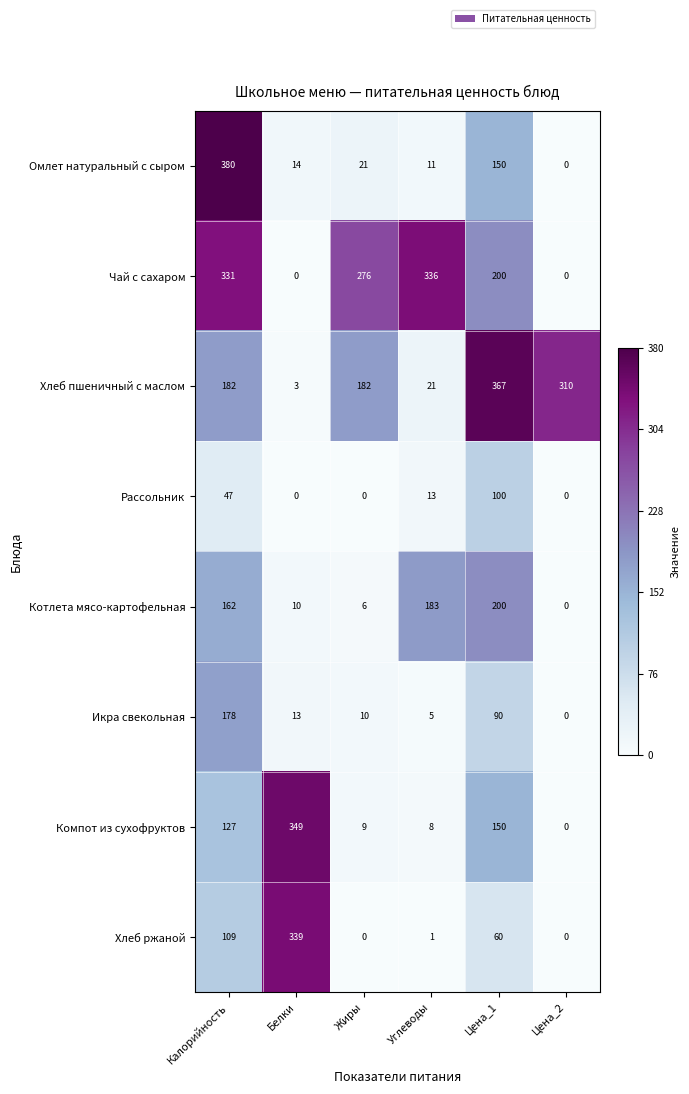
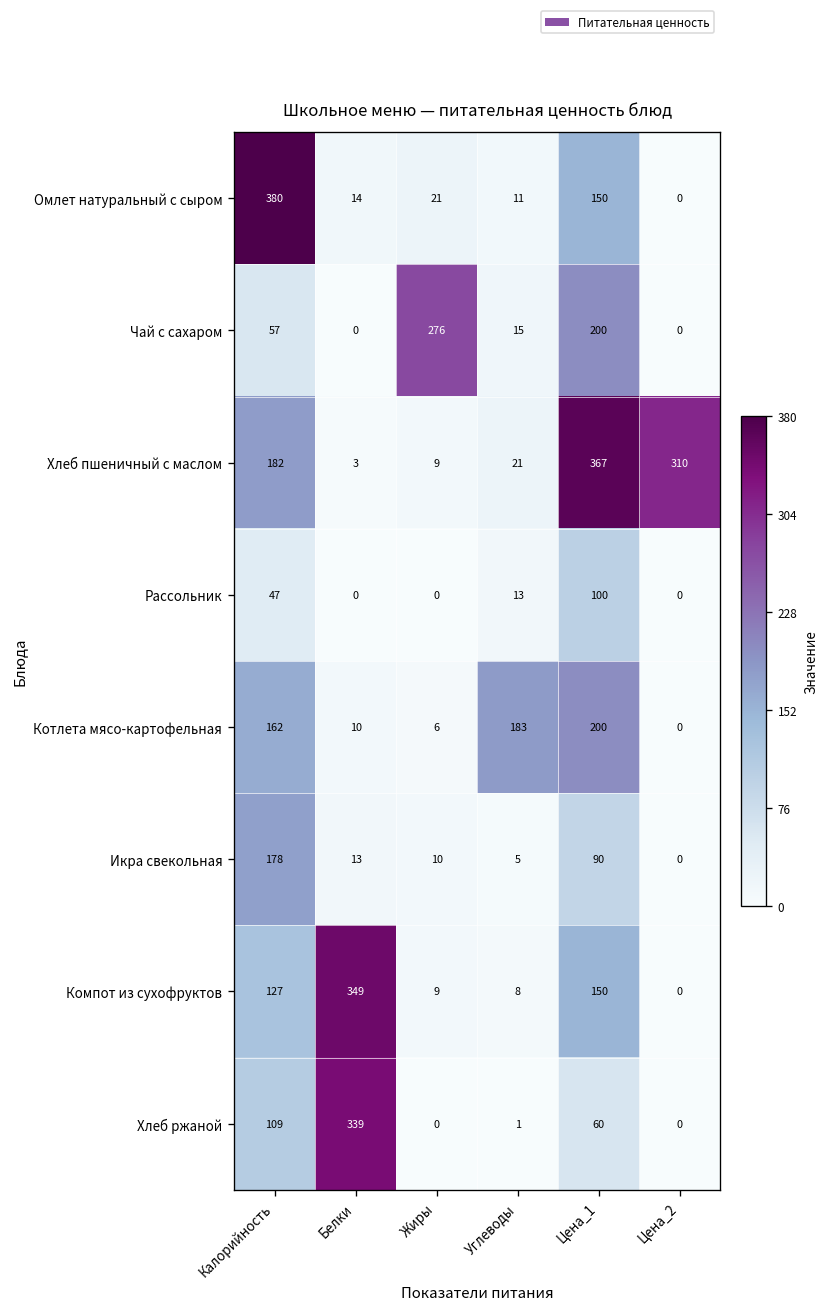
  {
    "Омлет натуральный с сыром": {
      "Калорийность": 380,
      "Белки": 14,
      "Жиры": 21,
      "Углеводы": 11,
      "Цена_1": 150,
      "Цена_2": 0
    },
    "Чай с сахаром": {
-     "Калорийность": 331,
+     "Калорийность": 57,
      "Белки": 0,
      "Жиры": 276,
-     "Углеводы": 336,
+     "Углеводы": 15,
      "Цена_1": 200,
      "Цена_2": 0
    },
    "Хлеб пшеничный с маслом": {
      "Калорийность": 182,
      "Белки": 3,
-     "Жиры": 182,
+     "Жиры": 9,
      "Углеводы": 21,
      "Цена_1": 367,
      "Цена_2": 310
    },
    "Рассольник": {
      "Калорийность": 47,
      "Белки": 0,
      "Жиры": 0,
      "Углеводы": 13,
      "Цена_1": 100,
      "Цена_2": 0
    },
    "Котлета мясо-картофельная": {
      "Калорийность": 162,
      "Белки": 10,
      "Жиры": 6,
      "Углеводы": 183,
      "Цена_1": 200,
      "Цена_2": 0
    },
    "Икра свекольная": {
      "Калорийность": 178,
      "Белки": 13,
      "Жиры": 10,
      "Углеводы": 5,
      "Цена_1": 90,
      "Цена_2": 0
    },
    "Компот из сухофруктов": {
      "Калорийность": 127,
      "Белки": 349,
      "Жиры": 9,
      "Углеводы": 8,
      "Цена_1": 150,
      "Цена_2": 0
    },
    "Хлеб ржаной": {
      "Калорийность": 109,
      "Белки": 339,
      "Жиры": 0,
      "Углеводы": 1,
      "Цена_1": 60,
      "Цена_2": 0
    }
  }
